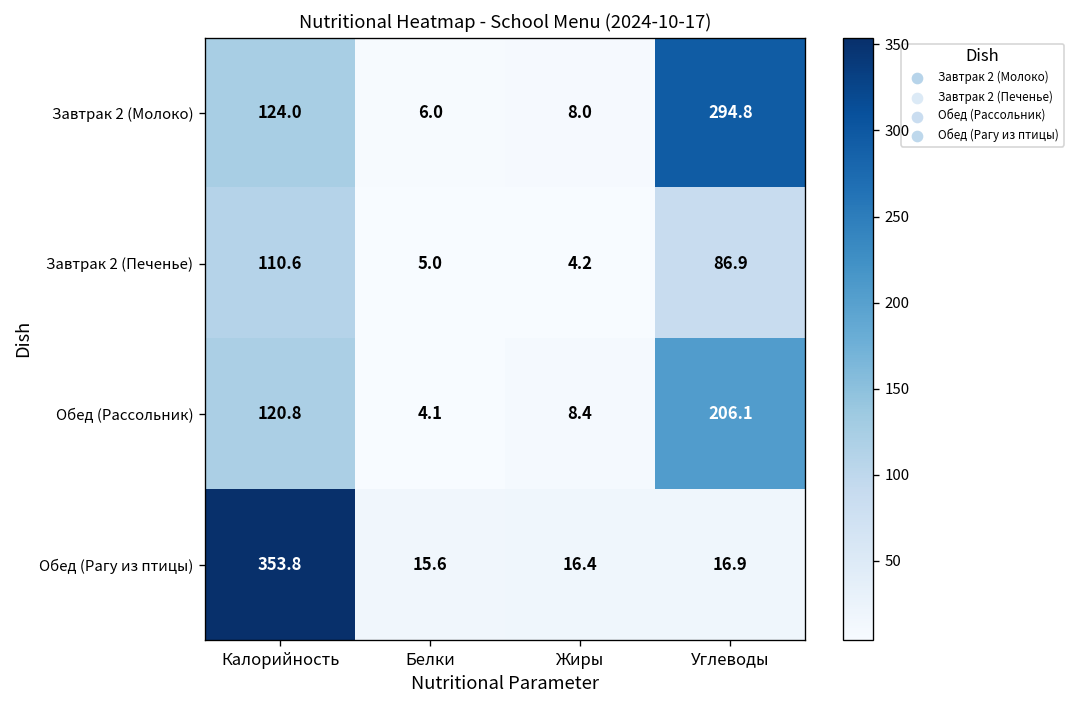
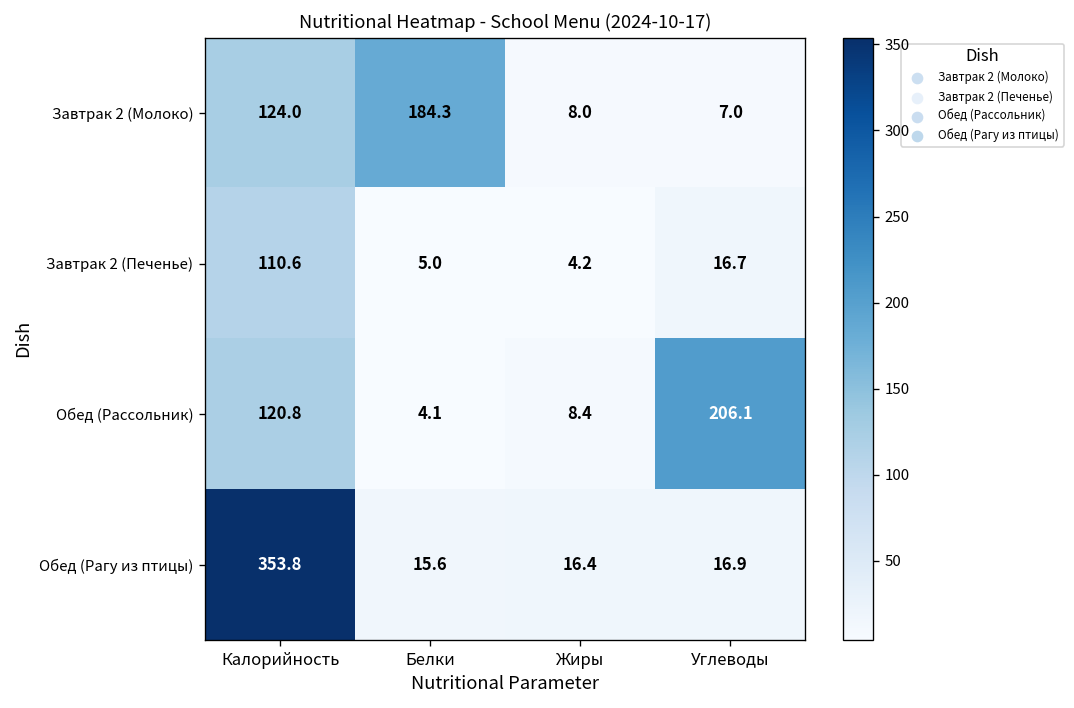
  {
    "Завтрак 2 (Молоко)": {
      "Калорийность": 124.0,
-     "Белки": 6.0,
+     "Белки": 184.3,
      "Жиры": 8.0,
-     "Углеводы": 294.8
+     "Углеводы": 7.0
    },
    "Завтрак 2 (Печенье)": {
      "Калорийность": 110.6,
      "Белки": 5.0,
      "Жиры": 4.2,
-     "Углеводы": 86.9
+     "Углеводы": 16.7
    },
    "Обед (Рассольник)": {
      "Калорийность": 120.8,
      "Белки": 4.1,
      "Жиры": 8.4,
      "Углеводы": 206.1
    },
    "Обед (Рагу из птицы)": {
      "Калорийность": 353.8,
      "Белки": 15.6,
      "Жиры": 16.4,
      "Углеводы": 16.9
    }
  }
